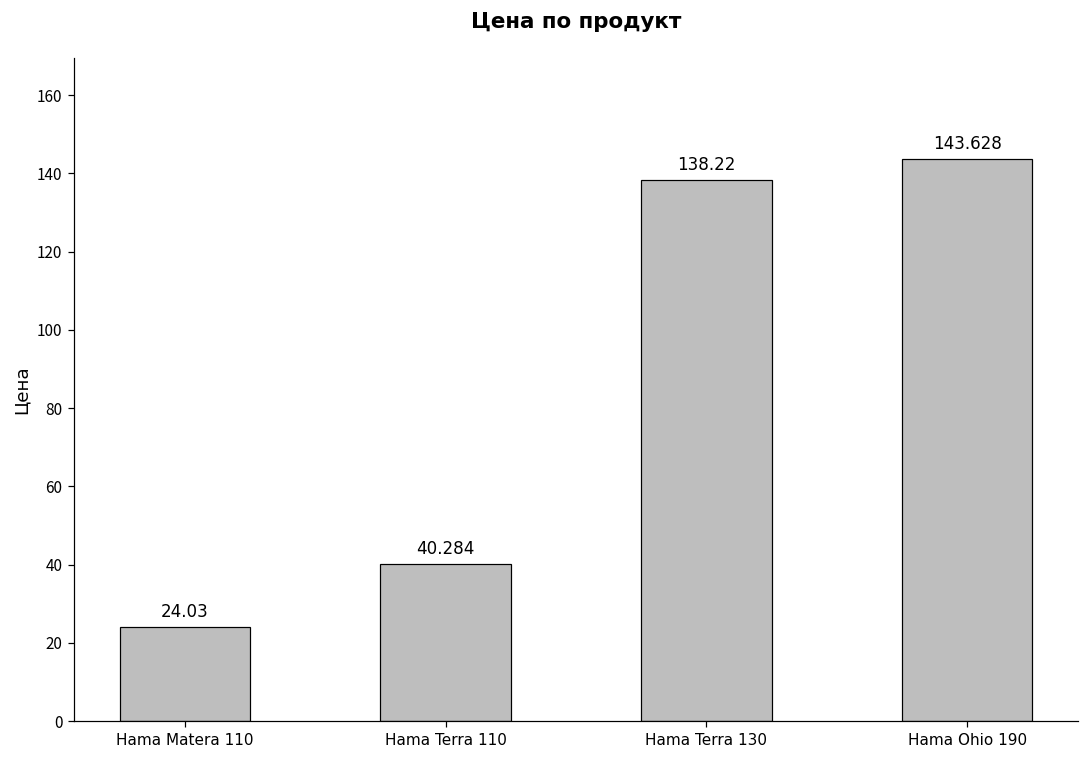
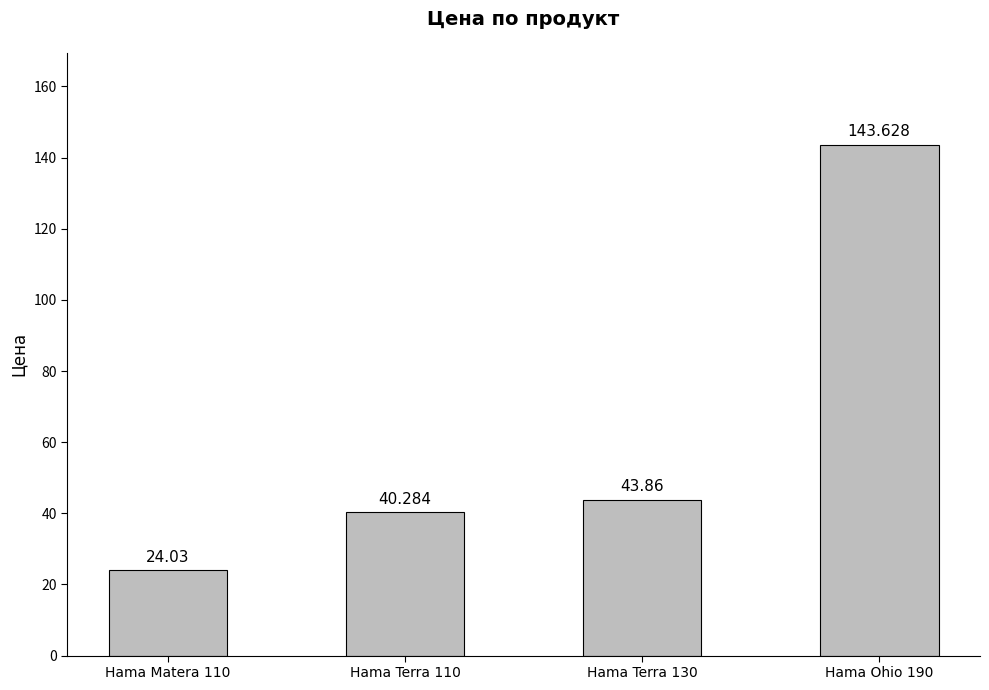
  {
    "Hama Matera 110": 24.03,
    "Hama Terra 110": 40.284,
-   "Hama Terra 130": 138.22,
+   "Hama Terra 130": 43.86,
    "Hama Ohio 190": 143.628
  }
